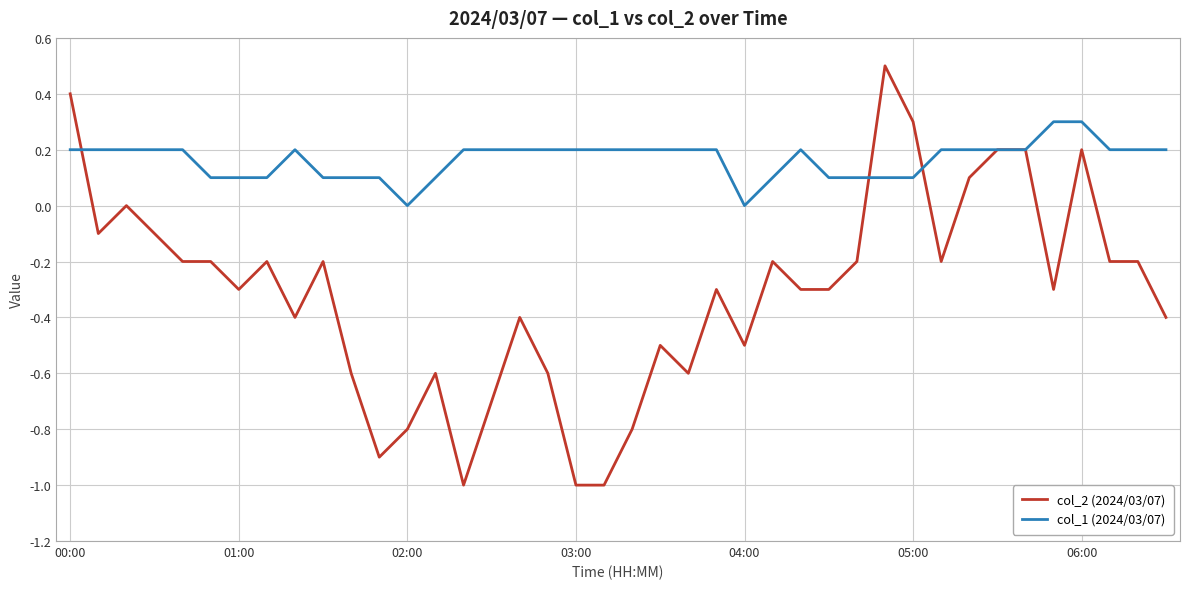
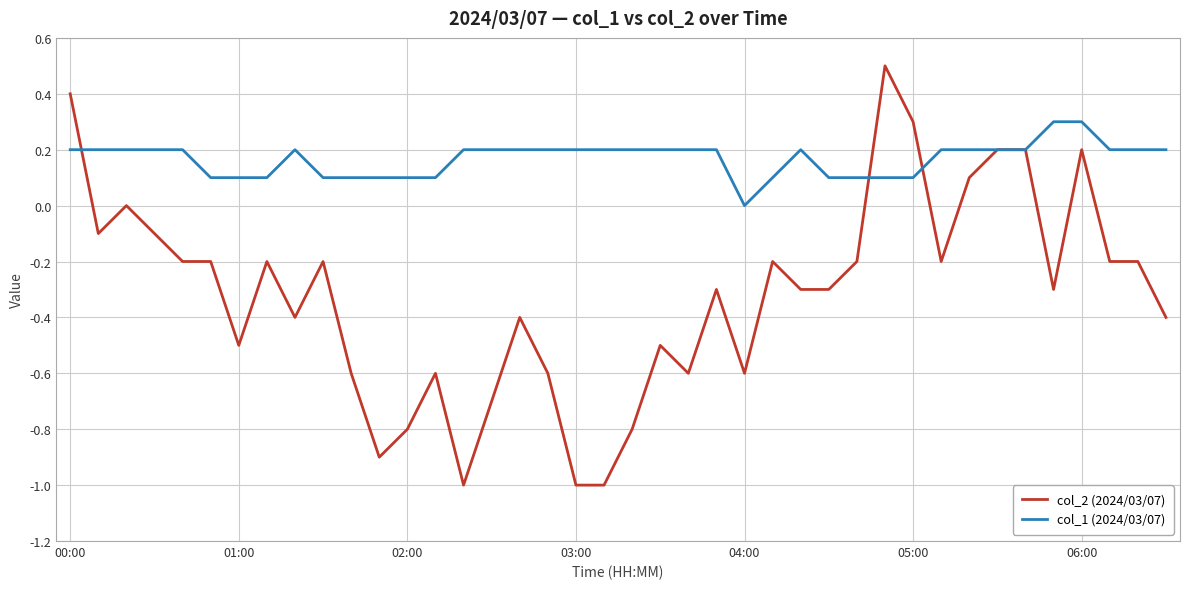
  {
    "col_2 (2024/03/07)": {
      "00:00": 0.4,
-     "01:00": -0.3,
+     "01:00": -0.5,
      "02:00": -0.8,
      "03:00": -1.0,
-     "04:00": -0.5,
+     "04:00": -0.6,
      "05:00": 0.3,
      "06:00": 0.2
    },
    "col_1 (2024/03/07)": {
      "00:00": 0.2,
      "01:00": 0.1,
-     "02:00": 0.0,
+     "02:00": 0.1,
      "03:00": 0.2,
      "04:00": 0.0,
      "05:00": 0.1,
      "06:00": 0.3
    }
  }
